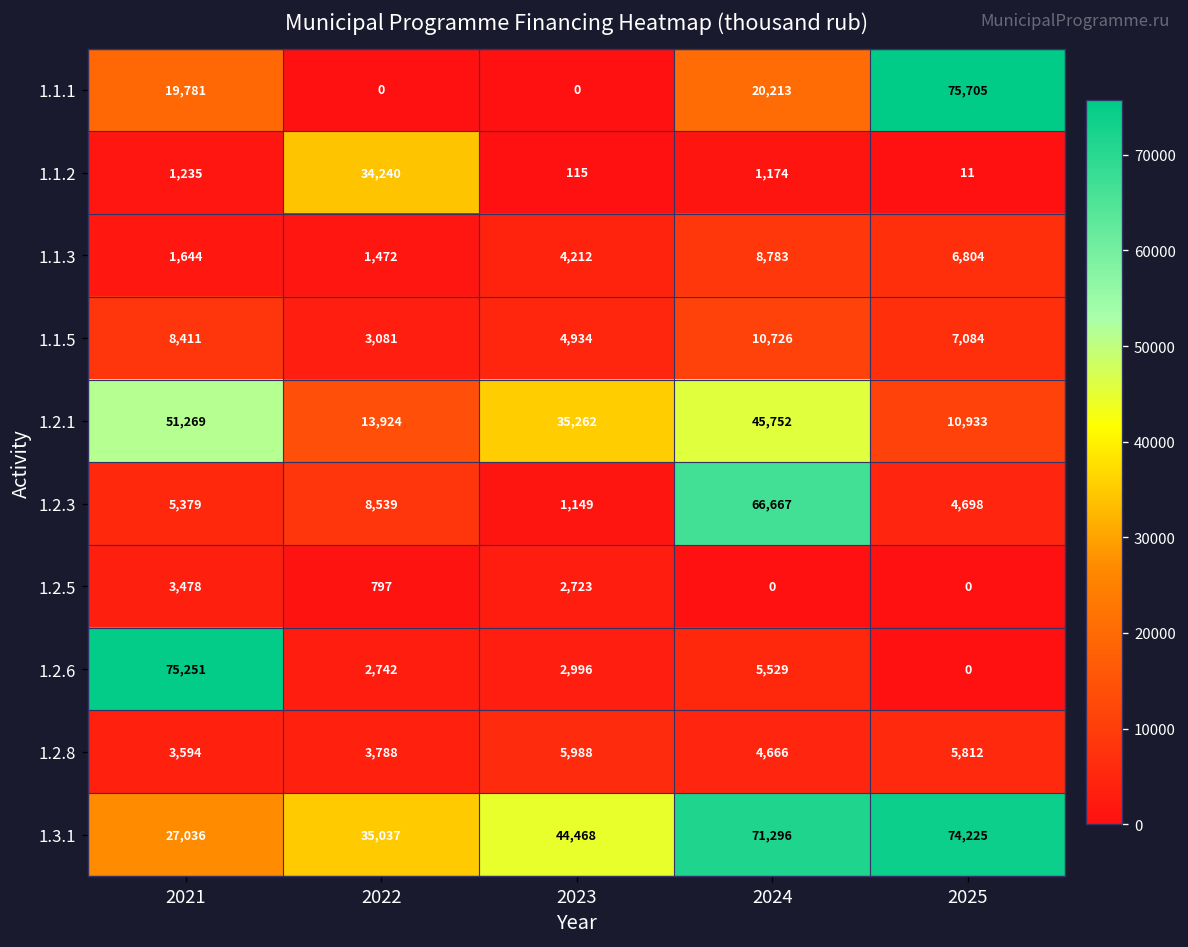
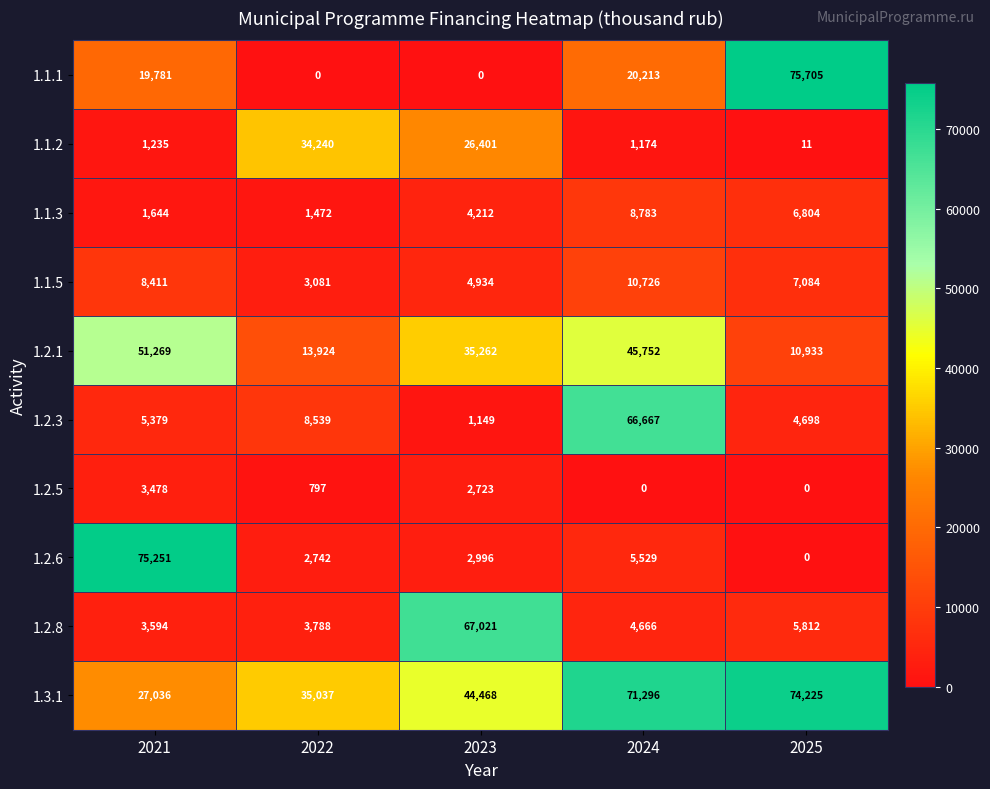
  {
    "1.1.1": {
      "2021": "19,781",
      "2022": "0",
      "2023": "0",
      "2024": "20,213",
      "2025": "75,705"
    },
    "1.1.2": {
      "2021": "1,235",
      "2022": "34,240",
-     "2023": "115",
+     "2023": "26,401",
      "2024": "1,174",
      "2025": "11"
    },
    "1.1.3": {
      "2021": "1,644",
      "2022": "1,472",
      "2023": "4,212",
      "2024": "8,783",
      "2025": "6,804"
    },
    "1.1.5": {
      "2021": "8,411",
      "2022": "3,081",
      "2023": "4,934",
      "2024": "10,726",
      "2025": "7,084"
    },
    "1.2.1": {
      "2021": "51,269",
      "2022": "13,924",
      "2023": "35,262",
      "2024": "45,752",
      "2025": "10,933"
    },
    "1.2.3": {
      "2021": "5,379",
      "2022": "8,539",
      "2023": "1,149",
      "2024": "66,667",
      "2025": "4,698"
    },
    "1.2.5": {
      "2021": "3,478",
      "2022": "797",
      "2023": "2,723",
      "2024": "0",
      "2025": "0"
    },
    "1.2.6": {
      "2021": "75,251",
      "2022": "2,742",
      "2023": "2,996",
      "2024": "5,529",
      "2025": "0"
    },
    "1.2.8": {
      "2021": "3,594",
      "2022": "3,788",
-     "2023": "5,988",
+     "2023": "67,021",
      "2024": "4,666",
      "2025": "5,812"
    },
    "1.3.1": {
      "2021": "27,036",
      "2022": "35,037",
      "2023": "44,468",
      "2024": "71,296",
      "2025": "74,225"
    }
  }
